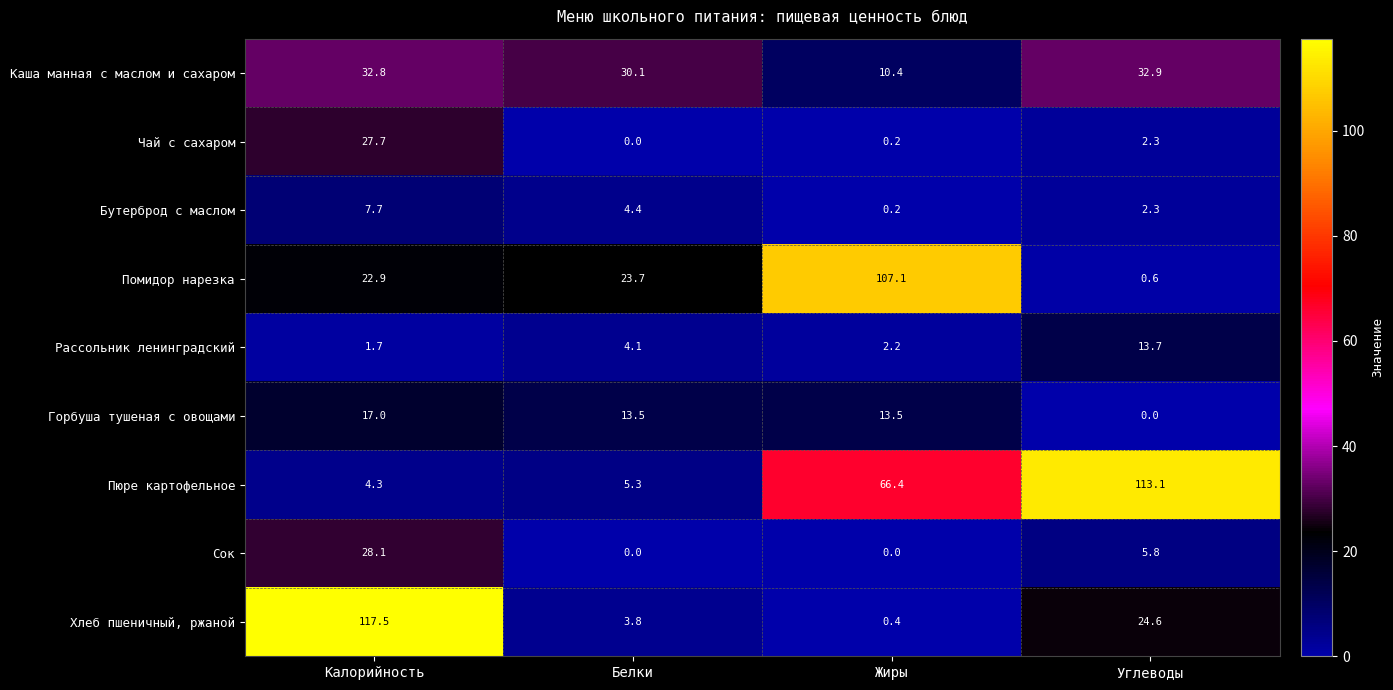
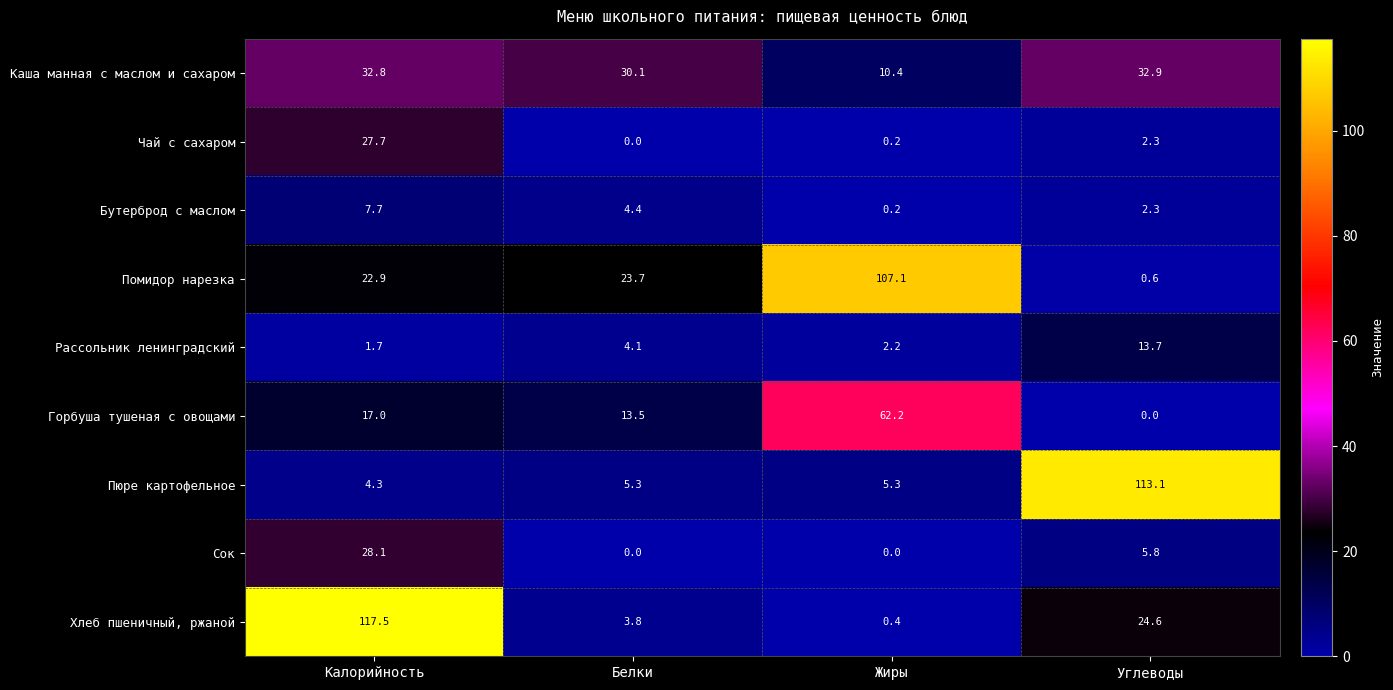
  {
    "Каша манная с маслом и сахаром": {
      "Калорийность": 32.8,
      "Белки": 30.1,
      "Жиры": 10.4,
      "Углеводы": 32.9
    },
    "Чай с сахаром": {
      "Калорийность": 27.7,
      "Белки": 0.0,
      "Жиры": 0.2,
      "Углеводы": 2.3
    },
    "Бутерброд с маслом": {
      "Калорийность": 7.7,
      "Белки": 4.4,
      "Жиры": 0.2,
      "Углеводы": 2.3
    },
    "Помидор нарезка": {
      "Калорийность": 22.9,
      "Белки": 23.7,
      "Жиры": 107.1,
      "Углеводы": 0.6
    },
    "Рассольник ленинградский": {
      "Калорийность": 1.7,
      "Белки": 4.1,
      "Жиры": 2.2,
      "Углеводы": 13.7
    },
    "Горбуша тушеная с овощами": {
      "Калорийность": 17.0,
      "Белки": 13.5,
-     "Жиры": 13.5,
+     "Жиры": 62.2,
      "Углеводы": 0.0
    },
    "Пюре картофельное": {
      "Калорийность": 4.3,
      "Белки": 5.3,
-     "Жиры": 66.4,
+     "Жиры": 5.3,
      "Углеводы": 113.1
    },
    "Сок": {
      "Калорийность": 28.1,
      "Белки": 0.0,
      "Жиры": 0.0,
      "Углеводы": 5.8
    },
    "Хлеб пшеничный, ржаной": {
      "Калорийность": 117.5,
      "Белки": 3.8,
      "Жиры": 0.4,
      "Углеводы": 24.6
    }
  }
